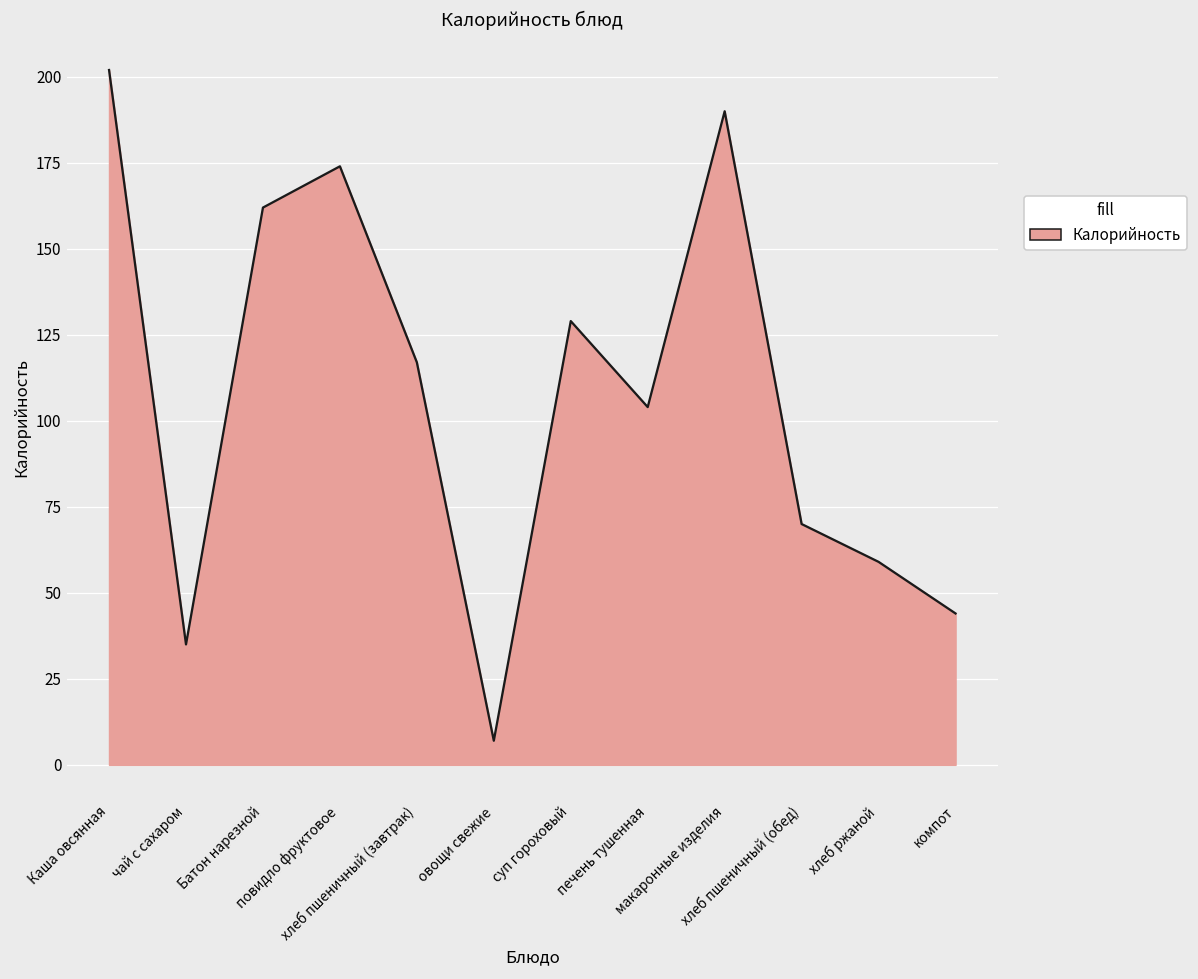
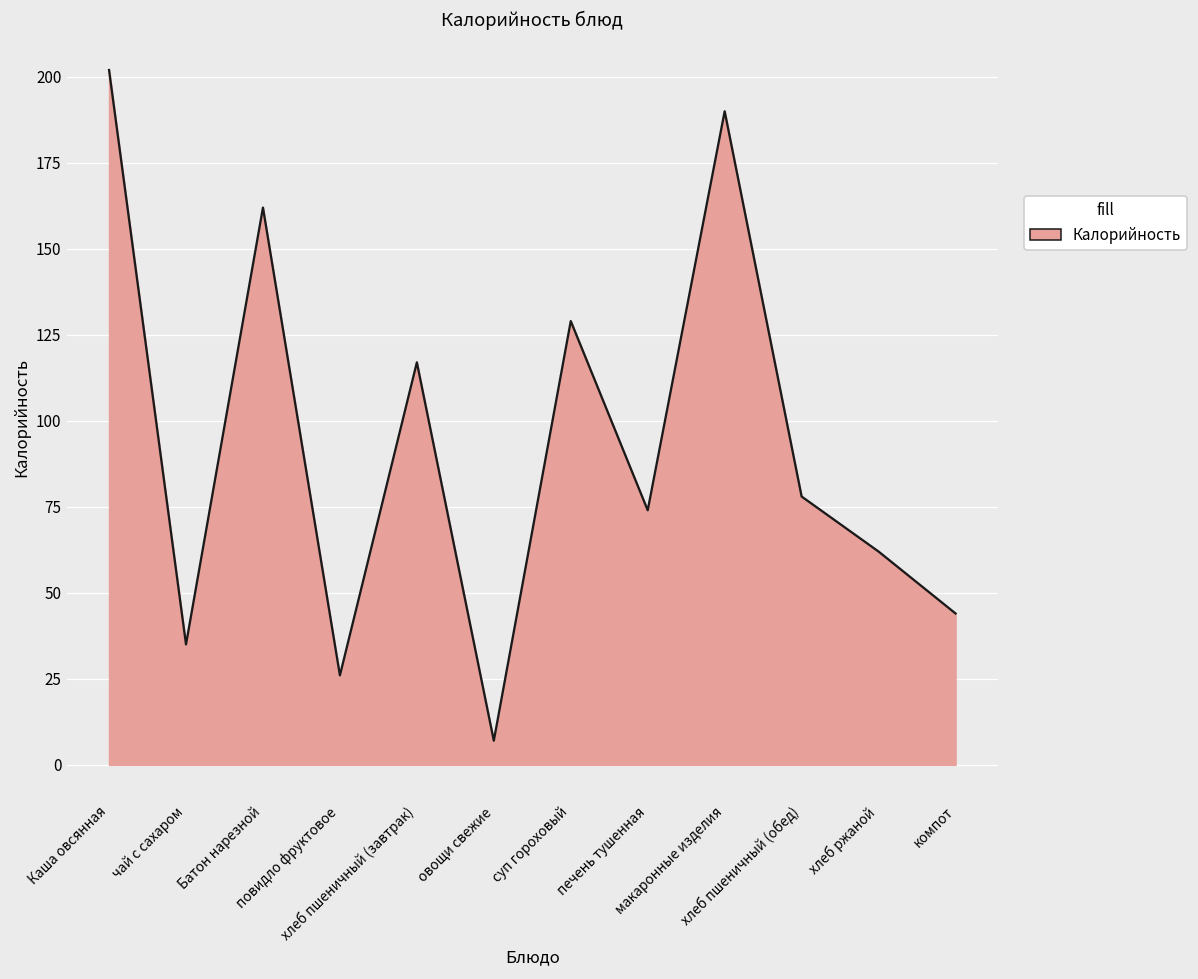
  {
    "Каша овсянная": 202,
    "чай с сахаром": 35,
    "Батон нарезной": 162,
-   "повидло фруктовое": 174,
+   "повидло фруктовое": 26,
    "хлеб пшеничный (завтрак)": 117,
    "овощи свежие": 7,
    "суп гороховый": 129,
-   "печень тушенная": 104,
+   "печень тушенная": 74,
    "макаронные изделия": 190,
-   "хлеб пшеничный (обед)": 70,
-   "хлеб ржаной": 59,
+   "хлеб пшеничный (обед)": 78,
+   "хлеб ржаной": 62,
    "компот": 44
  }
